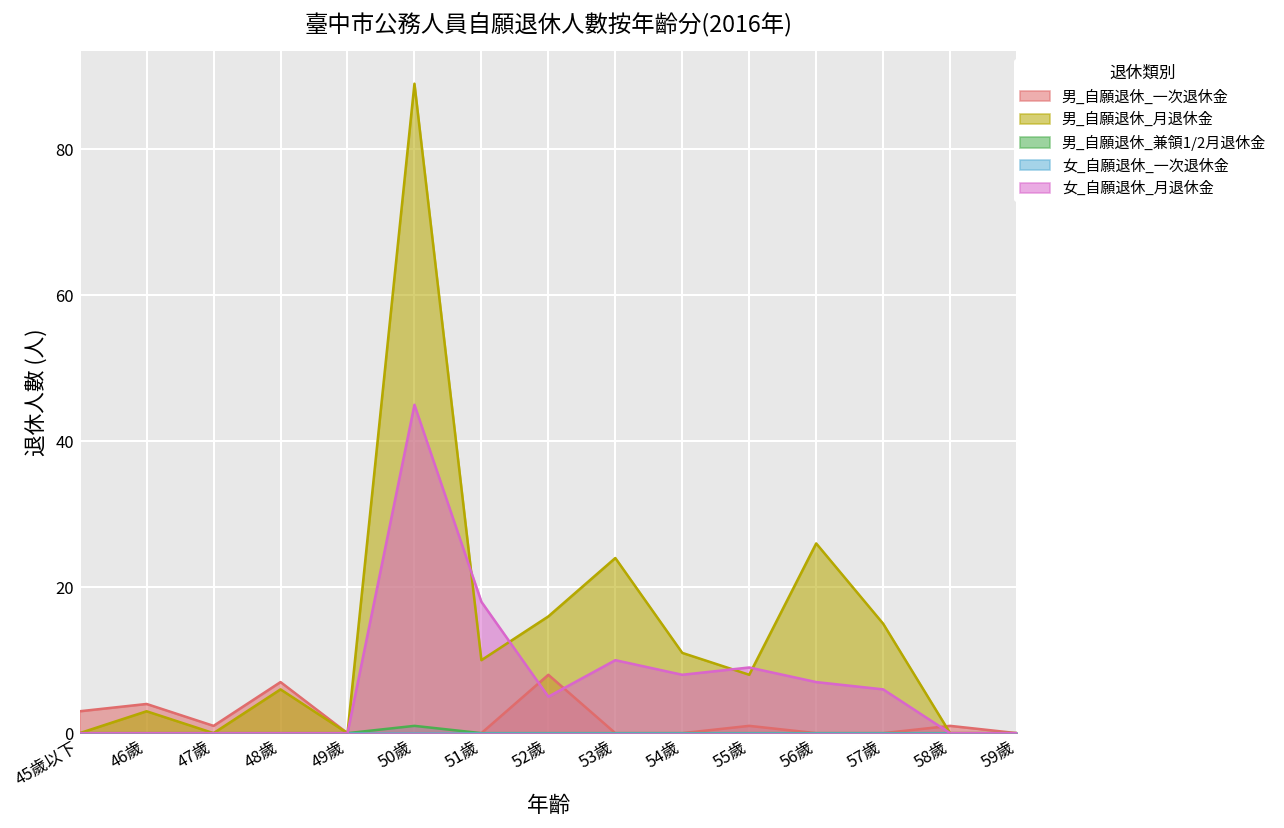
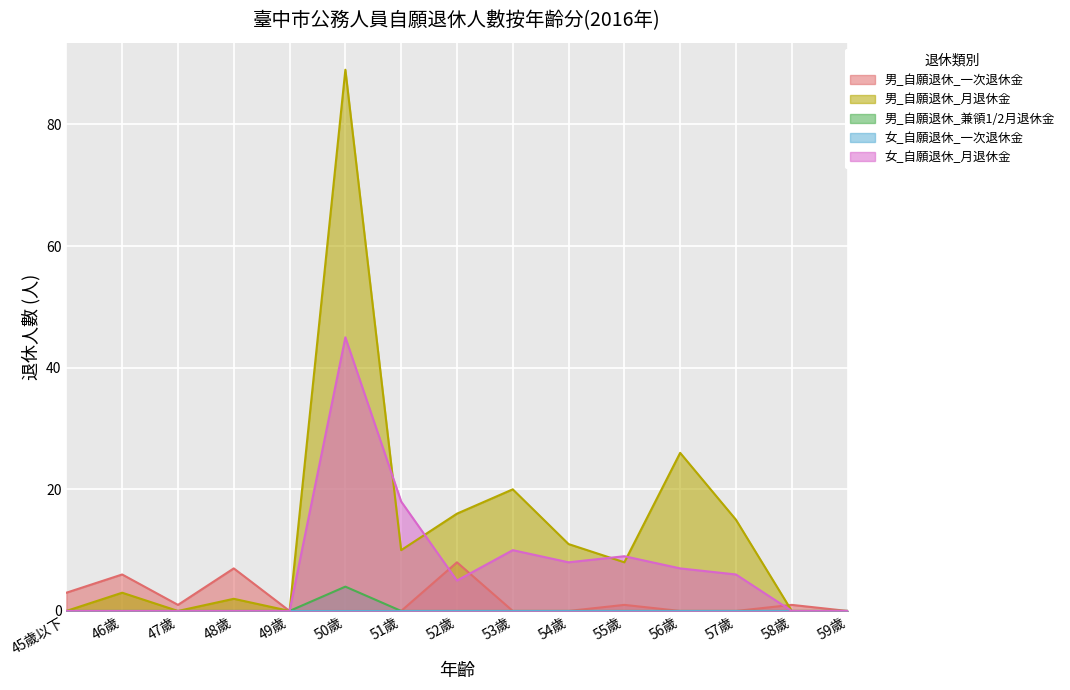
  {
    "男_自願退休_一次退休金": {
      "45歲以下": 3,
-     "46歲": 4,
+     "46歲": 6,
      "47歲": 1,
      "48歲": 7,
      "52歲": 8,
      "55歲": 1,
      "58歲": 1
    },
    "男_自願退休_月退休金": {
      "46歲": 3,
-     "48歲": 6,
+     "48歲": 2,
      "50歲": 89,
      "51歲": 10,
      "52歲": 16,
-     "53歲": 24,
+     "53歲": 20,
      "54歲": 11,
      "55歲": 8,
      "56歲": 26,
      "57歲": 15
    },
    "男_自願退休_兼領1/2月退休金": {
-     "50歲": 1
+     "50歲": 4
    },
    "女_自願退休_月退休金": {
      "50歲": 45,
      "51歲": 18,
      "52歲": 5,
      "53歲": 10,
      "54歲": 8,
      "55歲": 9,
      "56歲": 7,
      "57歲": 6
    }
  }
